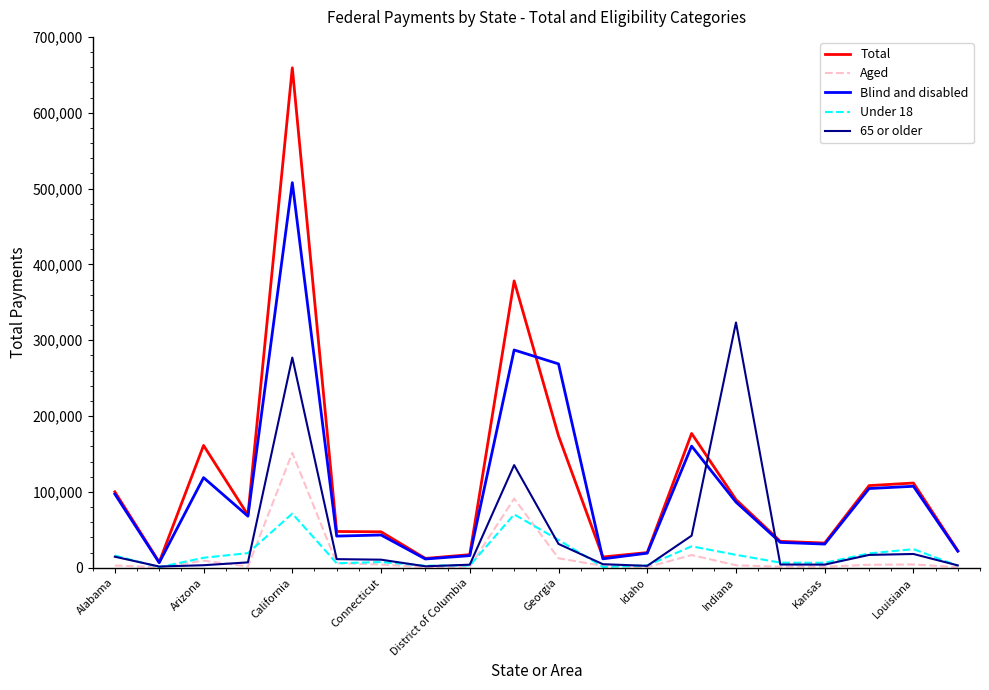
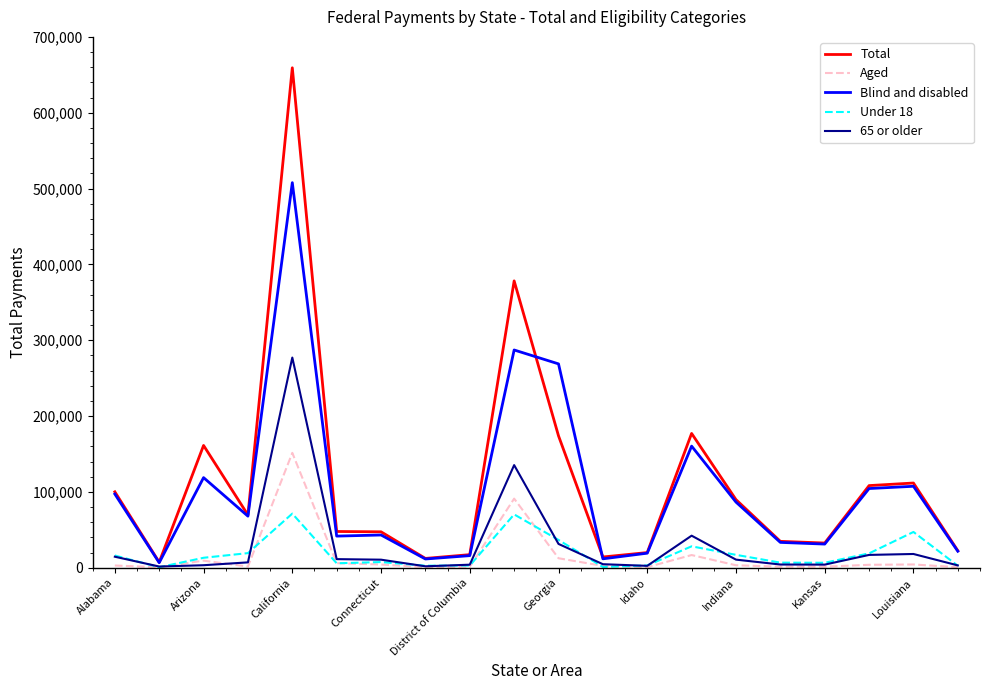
  {
    "Total": {
      "Arizona": "160,000",
      "California": "660,000",
      "Connecticut": "50,000",
      "Georgia": "170,000",
      "Louisiana": "110,000"
    },
    "Aged": {
      "Alabama": "0",
      "Arizona": "10,000",
      "California": "150,000",
      "Georgia": "10,000",
      "Indiana": "0",
      "Louisiana": "0"
    },
    "Blind and disabled": {
      "Arizona": "120,000",
      "California": "510,000",
      "Connecticut": "40,000",
      "Georgia": "270,000",
      "Louisiana": "110,000"
    },
    "Under 18": {
      "Arizona": "10,000",
      "California": "70,000",
      "Georgia": "40,000",
      "Indiana": "20,000",
-     "Louisiana": "20,000"
+     "Louisiana": "50,000"
    },
    "65 or older": {
      "Arizona": "0",
      "California": "280,000",
      "Georgia": "30,000",
-     "Indiana": "320,000",
+     "Indiana": "10,000",
      "Louisiana": "20,000"
    }
  }
